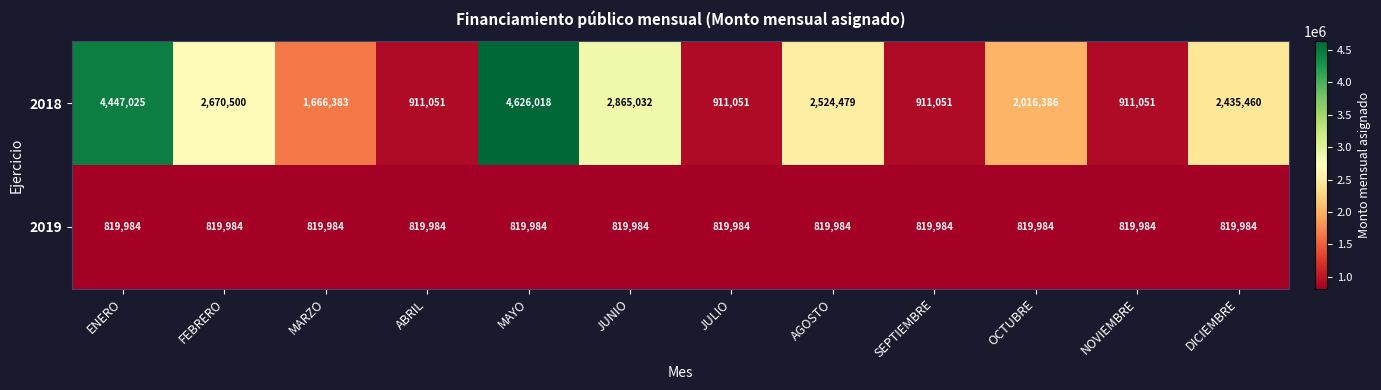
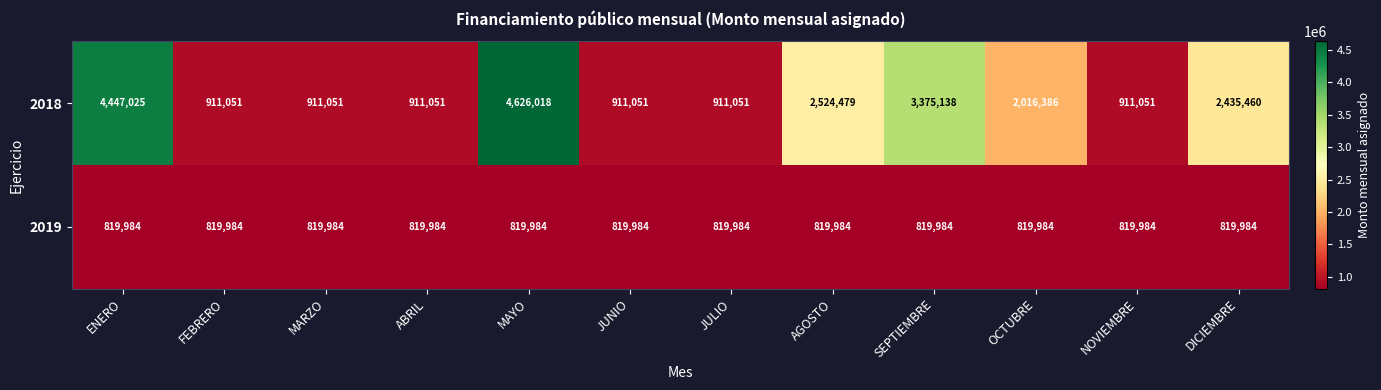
  {
    "2018": {
      "ENERO": "4,447,025",
-     "FEBRERO": "2,670,500",
-     "MARZO": "1,666,383",
+     "FEBRERO": "911,051",
+     "MARZO": "911,051",
      "ABRIL": "911,051",
      "MAYO": "4,626,018",
-     "JUNIO": "2,865,032",
+     "JUNIO": "911,051",
      "JULIO": "911,051",
      "AGOSTO": "2,524,479",
-     "SEPTIEMBRE": "911,051",
+     "SEPTIEMBRE": "3,375,138",
      "OCTUBRE": "2,016,386",
      "NOVIEMBRE": "911,051",
      "DICIEMBRE": "2,435,460"
    },
    "2019": {
      "ENERO": "819,984",
      "FEBRERO": "819,984",
      "MARZO": "819,984",
      "ABRIL": "819,984",
      "MAYO": "819,984",
      "JUNIO": "819,984",
      "JULIO": "819,984",
      "AGOSTO": "819,984",
      "SEPTIEMBRE": "819,984",
      "OCTUBRE": "819,984",
      "NOVIEMBRE": "819,984",
      "DICIEMBRE": "819,984"
    }
  }
